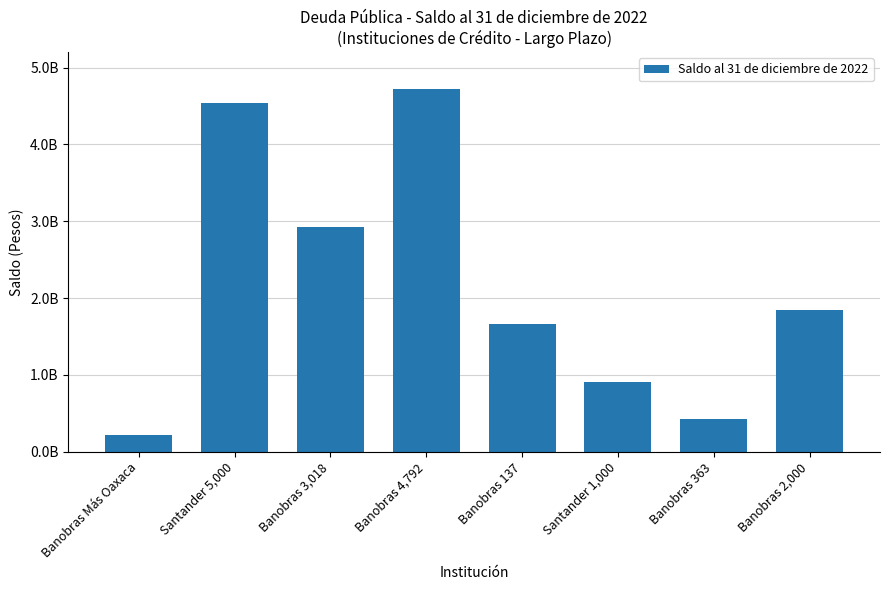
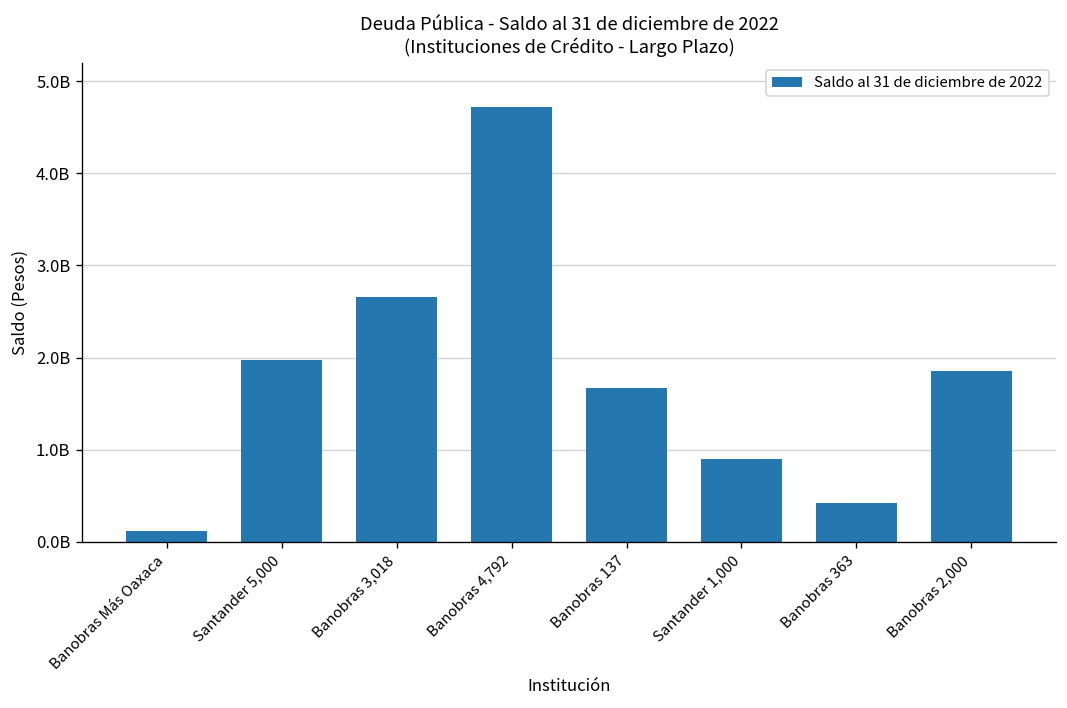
  {
-   "Banobras Más Oaxaca": 200000000,
-   "Santander 5,000": 4500000000,
-   "Banobras 3,018": 2900000000,
+   "Banobras Más Oaxaca": 100000000,
+   "Santander 5,000": 2000000000,
+   "Banobras 3,018": 2700000000,
    "Banobras 4,792": 4700000000,
    "Banobras 137": 1700000000,
    "Santander 1,000": 900000000,
    "Banobras 363": 400000000,
    "Banobras 2,000": 1900000000
  }
